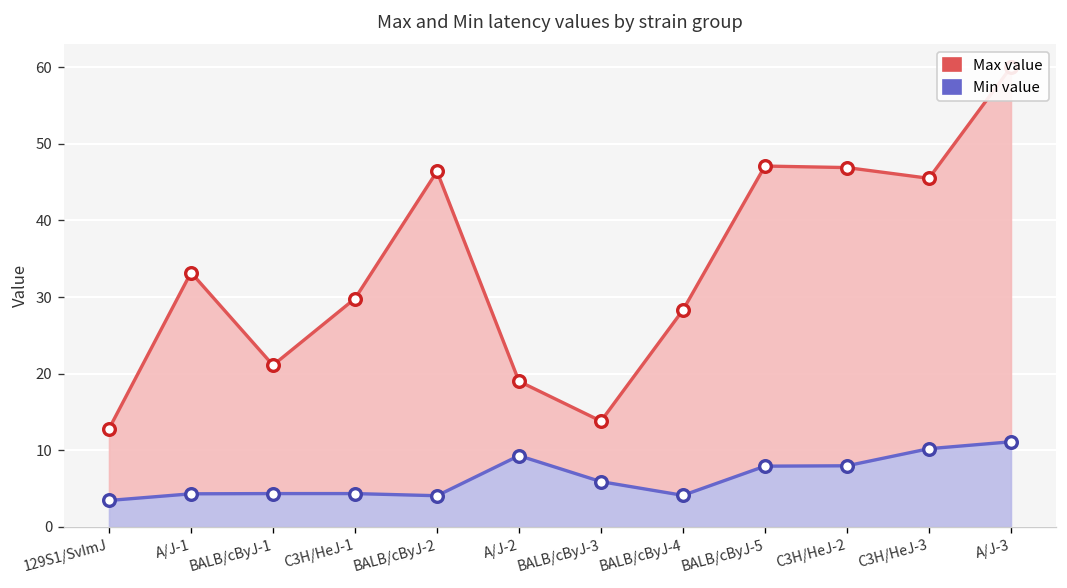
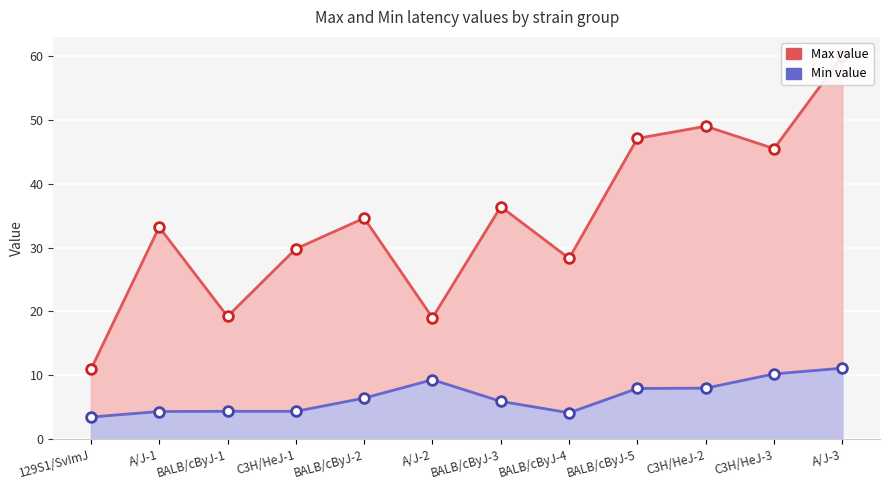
  {
    "Max value": {
-     "129S1/SvImJ": 13,
+     "129S1/SvImJ": 11,
      "A/J-1": 33,
-     "BALB/cByJ-1": 21,
+     "BALB/cByJ-1": 19,
      "C3H/HeJ-1": 30,
-     "BALB/cByJ-2": 46,
+     "BALB/cByJ-2": 35,
      "A/J-2": 19,
-     "BALB/cByJ-3": 14,
+     "BALB/cByJ-3": 36,
      "BALB/cByJ-4": 28,
      "BALB/cByJ-5": 47,
-     "C3H/HeJ-2": 47,
+     "C3H/HeJ-2": 49,
      "C3H/HeJ-3": 46
    },
    "Min value": {
      "129S1/SvImJ": 3,
      "A/J-1": 4,
      "BALB/cByJ-1": 4,
      "C3H/HeJ-1": 4,
-     "BALB/cByJ-2": 4,
+     "BALB/cByJ-2": 6,
      "A/J-2": 9,
      "BALB/cByJ-3": 6,
      "BALB/cByJ-4": 4,
      "BALB/cByJ-5": 8,
      "C3H/HeJ-2": 8,
      "C3H/HeJ-3": 10,
      "A/J-3": 11
    }
  }
